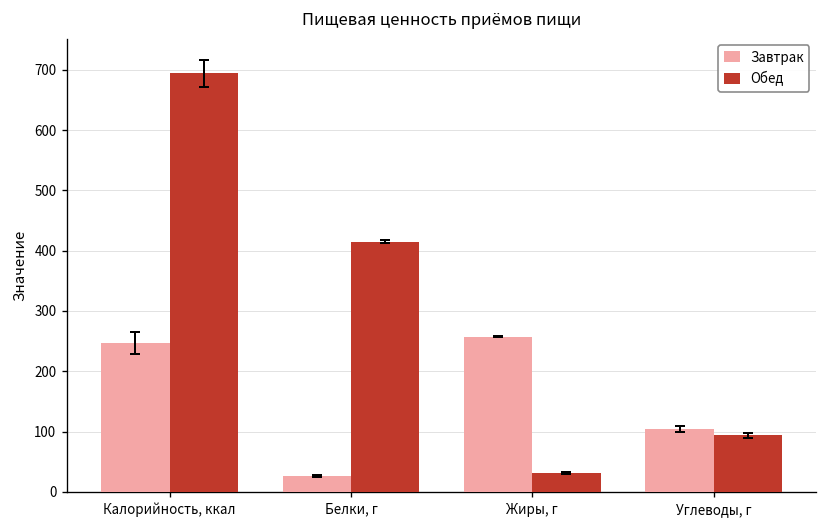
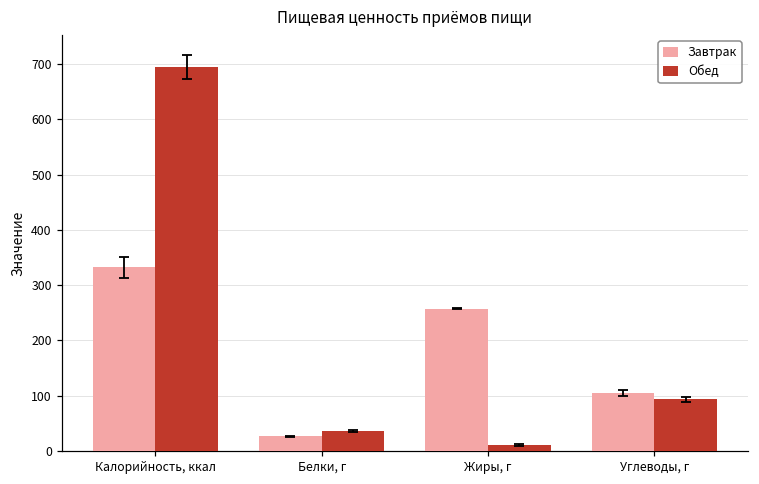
  {
    "Завтрак": {
-     "Калорийность, ккал": 250,
+     "Калорийность, ккал": 330,
      "Белки, г": 30,
      "Жиры, г": 260,
      "Углеводы, г": 100
    },
    "Обед": {
      "Калорийность, ккал": 690,
-     "Белки, г": 420,
-     "Жиры, г": 30,
+     "Белки, г": 40,
+     "Жиры, г": 10,
      "Углеводы, г": 90
    }
  }
